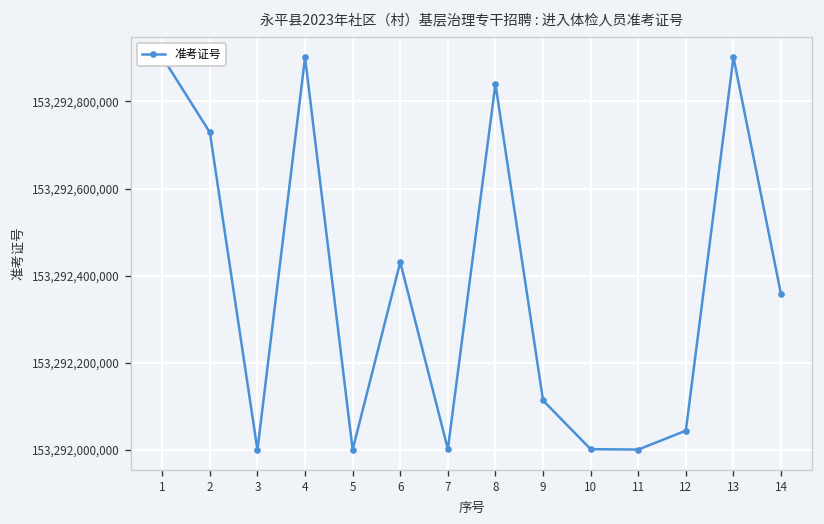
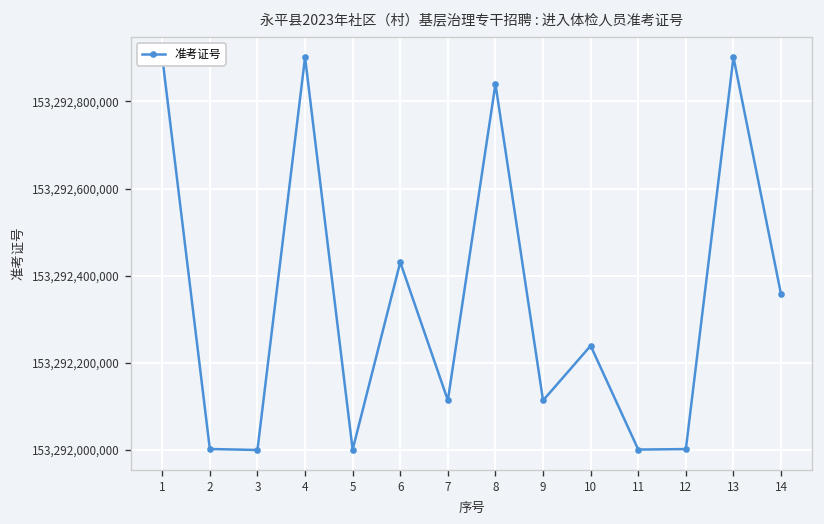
  {
-   "2": "153,292,730,000",
+   "2": "153,292,000,000",
    "3": "153,292,000,000",
    "4": "153,292,900,000",
    "5": "153,292,000,000",
    "6": "153,292,430,000",
-   "7": "153,292,000,000",
+   "7": "153,292,110,000",
    "8": "153,292,840,000",
    "9": "153,292,110,000",
-   "10": "153,292,000,000",
+   "10": "153,292,240,000",
    "11": "153,292,000,000",
-   "12": "153,292,040,000",
+   "12": "153,292,000,000",
    "13": "153,292,900,000",
    "14": "153,292,360,000"
  }
